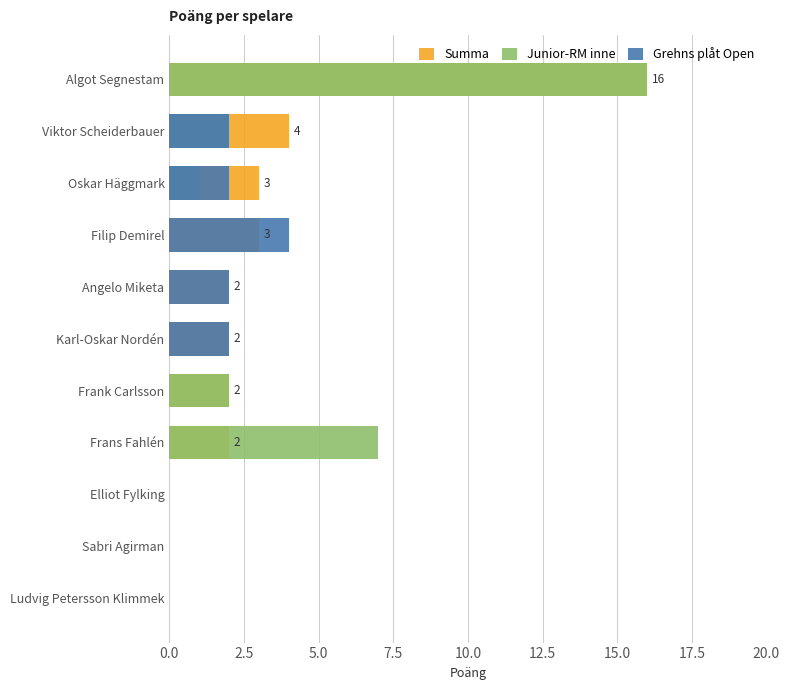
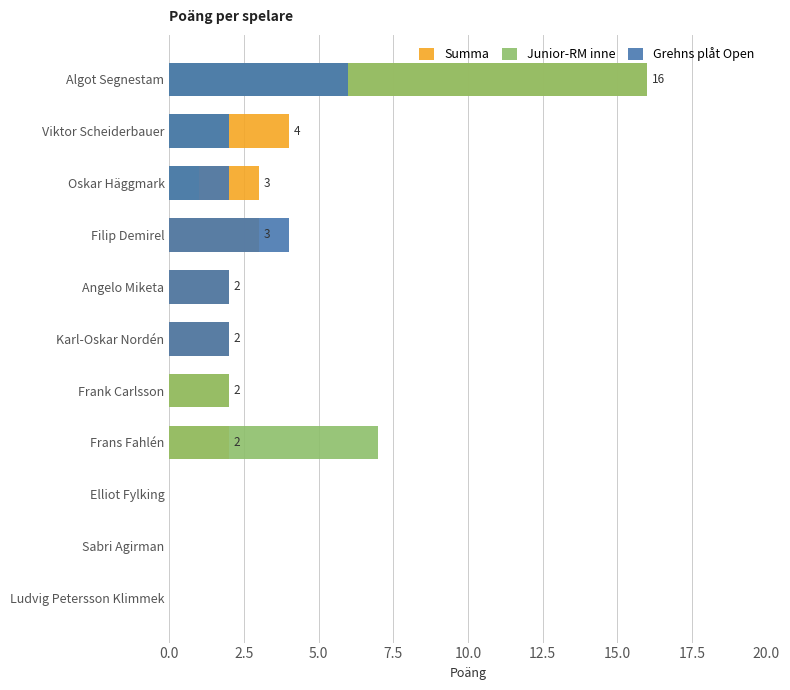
  {
    "Summa": {
      "Algot Segnestam": 16,
      "Viktor Scheiderbauer": 4,
      "Oskar Häggmark": 3,
      "Angelo Miketa": 2,
      "Karl-Oskar Nordén": 2,
      "Frank Carlsson": 2
    },
    "Junior-RM inne": {
      "Algot Segnestam": 16,
      "Frank Carlsson": 2
    },
    "Grehns plåt Open": {
-     "Algot Segnestam": 0,
+     "Algot Segnestam": 6,
      "Frank Carlsson": 0,
      "Frans Fahlén": 0,
      "Elliot Fylking": 0,
      "Sabri Agirman": 0,
      "Ludvig Petersson Klimmek": 0
    }
  }
